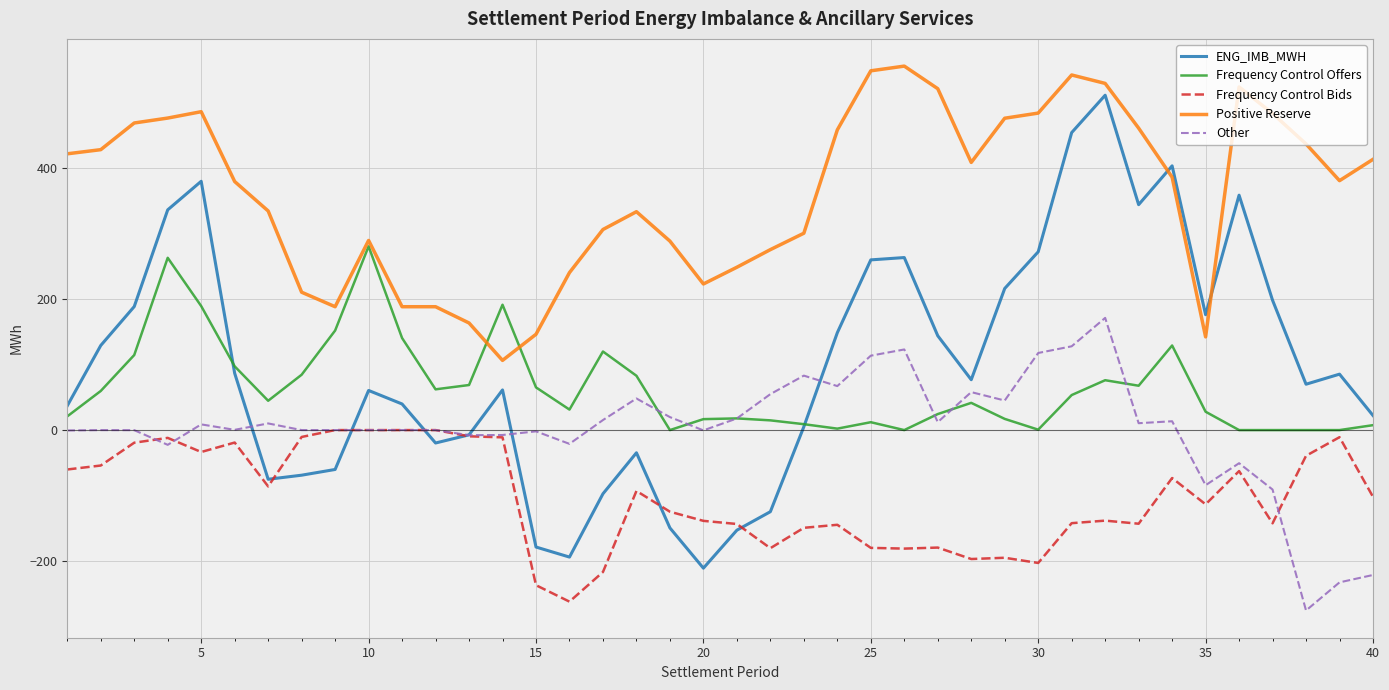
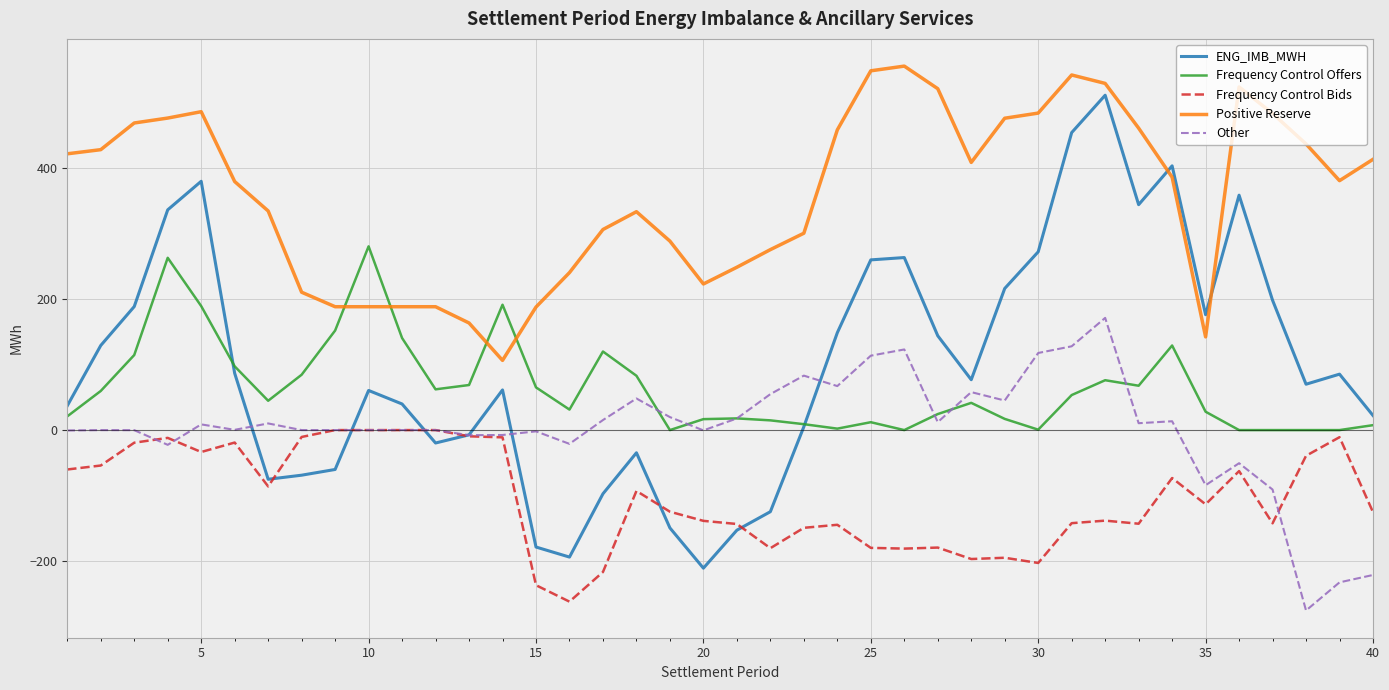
  {
    "ENG_IMB_MWH": {
      "5": 380,
      "10": 60,
      "15": -180,
      "20": -210,
      "25": 260,
      "30": 270,
      "35": 180,
      "40": 20
    },
    "Frequency Control Offers": {
      "5": 190,
      "10": 280,
      "15": 70,
      "20": 20,
      "25": 10,
      "30": 0,
      "35": 30,
      "40": 10
    },
    "Frequency Control Bids": {
      "5": -30,
      "15": -240,
      "20": -140,
      "25": -180,
      "30": -200,
      "35": -110,
-     "40": -100
+     "40": -130
    },
    "Positive Reserve": {
      "5": 490,
-     "10": 290,
-     "15": 150,
+     "10": 190,
+     "15": 190,
      "20": 220,
      "25": 550,
      "30": 480,
      "35": 140,
      "40": 410
    },
    "Other": {
      "5": 10,
      "15": 0,
      "20": 0,
      "25": 110,
      "30": 120,
      "35": -80,
      "40": -220
    }
  }
